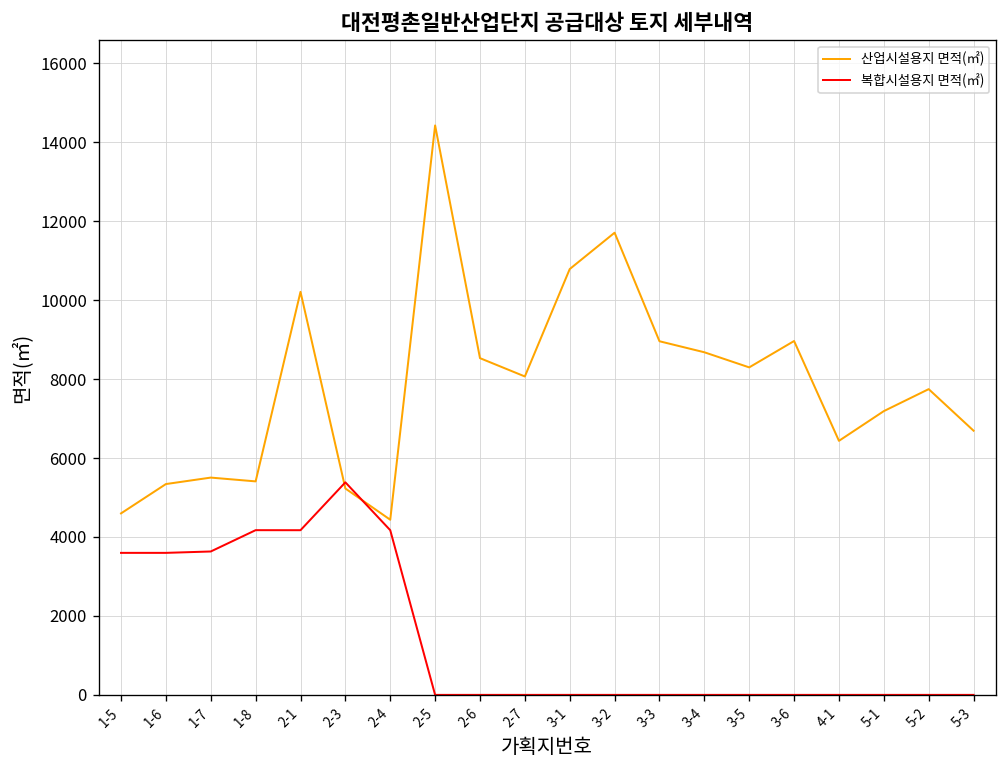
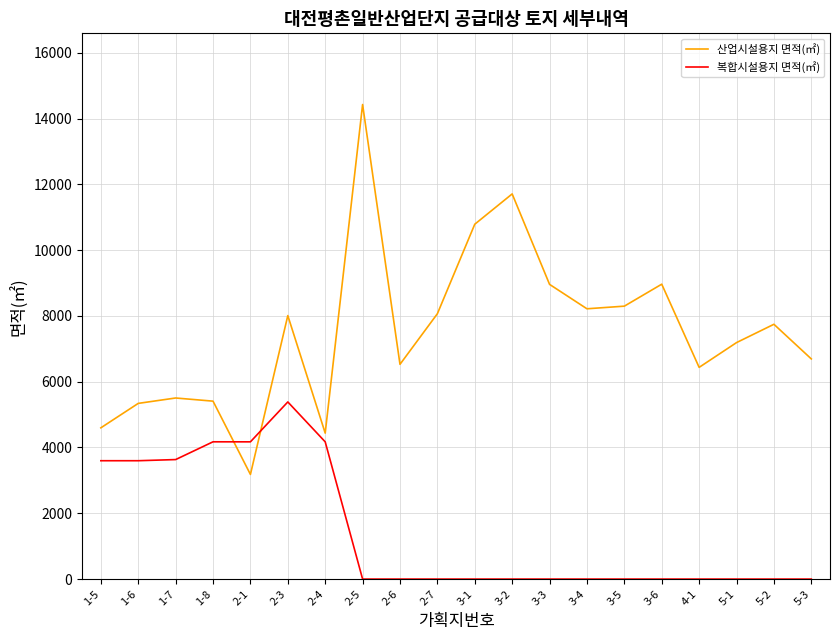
  {
    "산업시설용지 면적(㎡)": {
      "1-5": 4600,
      "1-6": 5300,
      "1-7": 5500,
      "1-8": 5400,
-     "2-1": 10200,
-     "2-3": 5200,
+     "2-1": 3200,
+     "2-3": 8000,
      "2-4": 4400,
      "2-5": 14400,
-     "2-6": 8500,
+     "2-6": 6500,
      "2-7": 8100,
      "3-1": 10800,
      "3-2": 11700,
      "3-3": 9000,
-     "3-4": 8700,
+     "3-4": 8200,
      "3-5": 8300,
      "3-6": 9000,
      "4-1": 6400,
      "5-1": 7200,
      "5-2": 7700,
      "5-3": 6700
    },
    "복합시설용지 면적(㎡)": {
      "1-5": 3600,
      "1-6": 3600,
      "1-7": 3600,
      "1-8": 4200,
      "2-1": 4200,
      "2-3": 5400,
      "2-4": 4200,
      "2-5": 0,
      "2-6": 0,
      "2-7": 0,
      "3-1": 0,
      "3-2": 0,
      "3-3": 0,
      "3-4": 0,
      "3-5": 0,
      "3-6": 0,
      "4-1": 0,
      "5-1": 0,
      "5-2": 0,
      "5-3": 0
    }
  }
